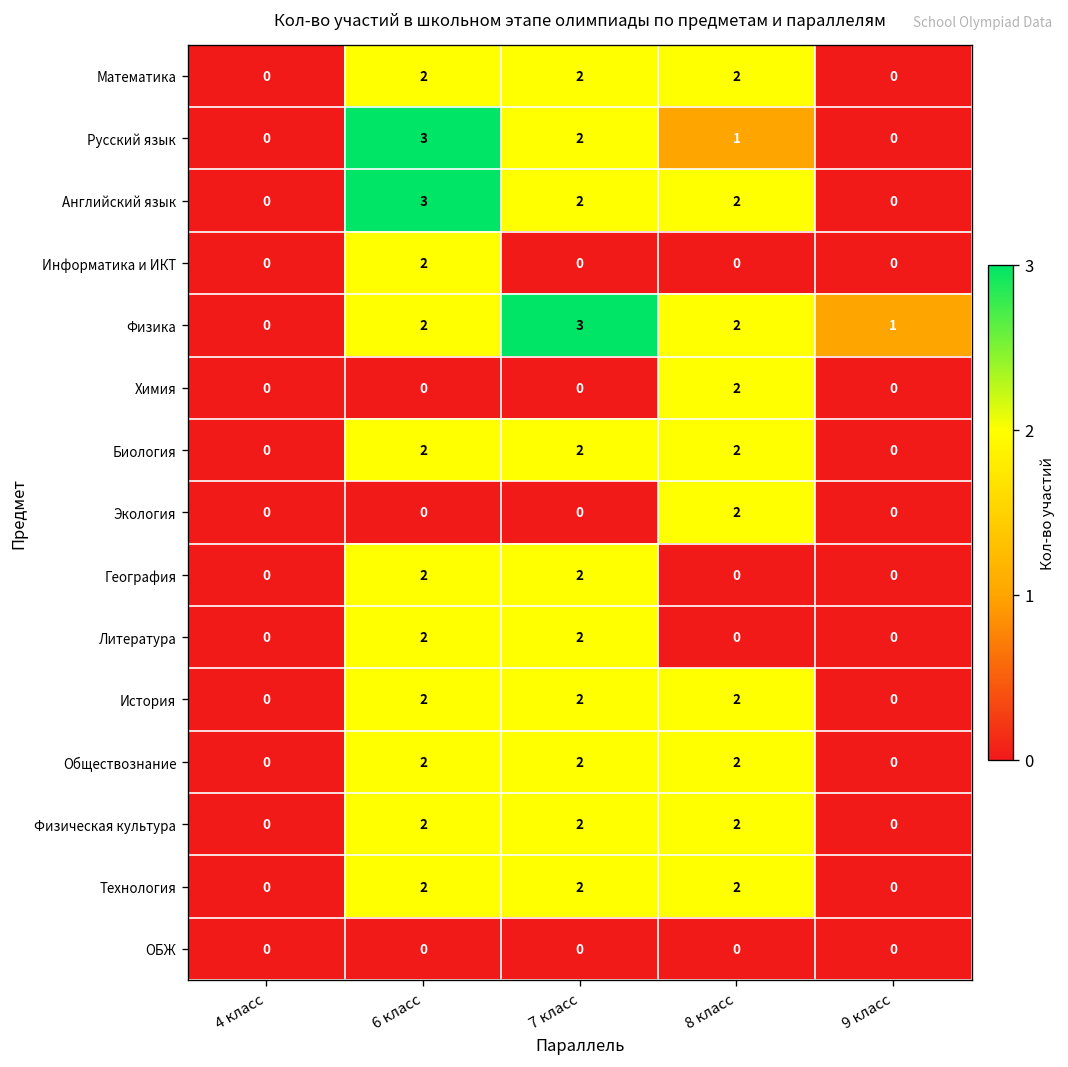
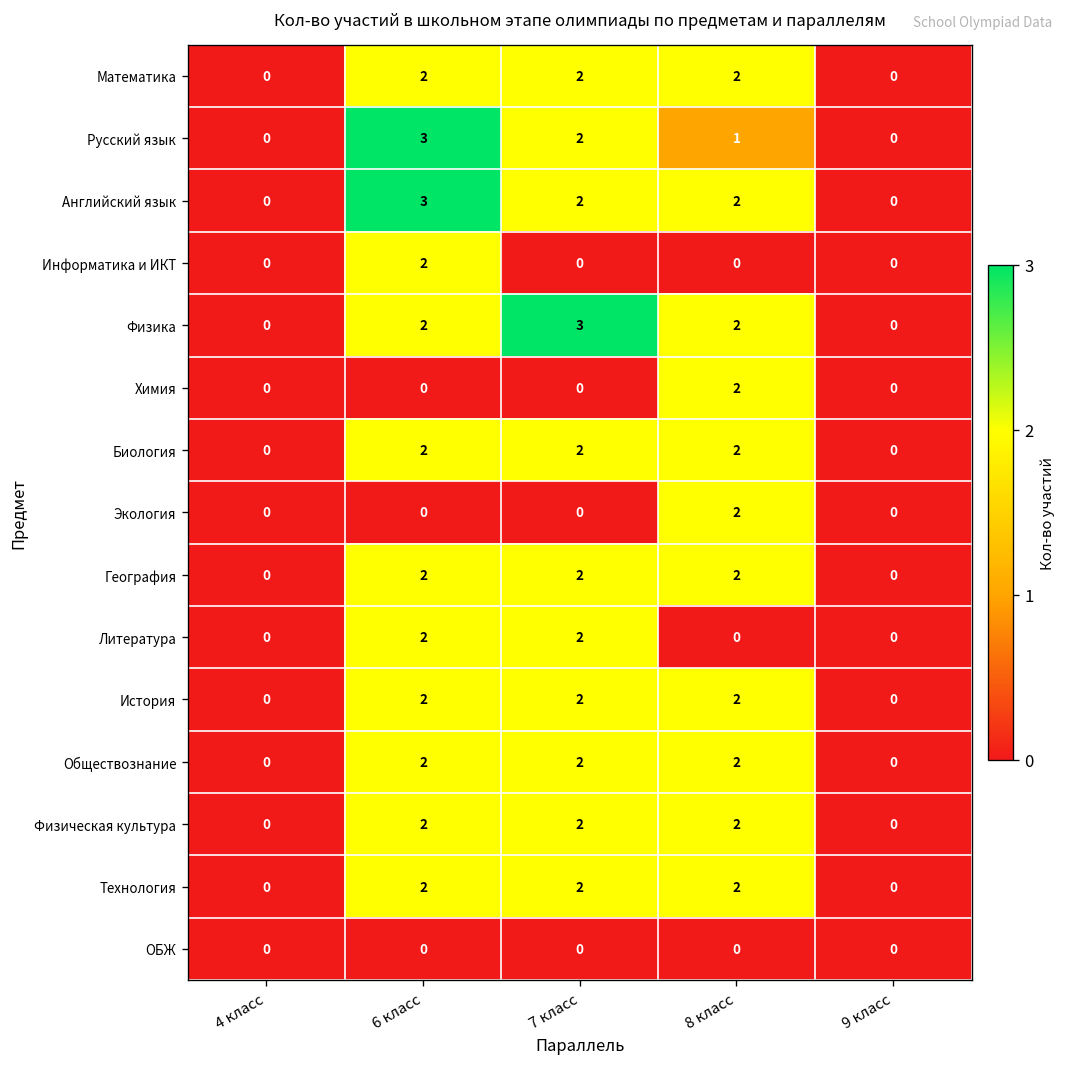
  {
    "Математика": {
      "4 класс": 0,
      "6 класс": 2,
      "7 класс": 2,
      "8 класс": 2,
      "9 класс": 0
    },
    "Русский язык": {
      "4 класс": 0,
      "6 класс": 3,
      "7 класс": 2,
      "8 класс": 1,
      "9 класс": 0
    },
    "Английский язык": {
      "4 класс": 0,
      "6 класс": 3,
      "7 класс": 2,
      "8 класс": 2,
      "9 класс": 0
    },
    "Информатика и ИКТ": {
      "4 класс": 0,
      "6 класс": 2,
      "7 класс": 0,
      "8 класс": 0,
      "9 класс": 0
    },
    "Физика": {
      "4 класс": 0,
      "6 класс": 2,
      "7 класс": 3,
      "8 класс": 2,
-     "9 класс": 1
+     "9 класс": 0
    },
    "Химия": {
      "4 класс": 0,
      "6 класс": 0,
      "7 класс": 0,
      "8 класс": 2,
      "9 класс": 0
    },
    "Биология": {
      "4 класс": 0,
      "6 класс": 2,
      "7 класс": 2,
      "8 класс": 2,
      "9 класс": 0
    },
    "Экология": {
      "4 класс": 0,
      "6 класс": 0,
      "7 класс": 0,
      "8 класс": 2,
      "9 класс": 0
    },
    "География": {
      "4 класс": 0,
      "6 класс": 2,
      "7 класс": 2,
-     "8 класс": 0,
+     "8 класс": 2,
      "9 класс": 0
    },
    "Литература": {
      "4 класс": 0,
      "6 класс": 2,
      "7 класс": 2,
      "8 класс": 0,
      "9 класс": 0
    },
    "История": {
      "4 класс": 0,
      "6 класс": 2,
      "7 класс": 2,
      "8 класс": 2,
      "9 класс": 0
    },
    "Обществознание": {
      "4 класс": 0,
      "6 класс": 2,
      "7 класс": 2,
      "8 класс": 2,
      "9 класс": 0
    },
    "Физическая культура": {
      "4 класс": 0,
      "6 класс": 2,
      "7 класс": 2,
      "8 класс": 2,
      "9 класс": 0
    },
    "Технология": {
      "4 класс": 0,
      "6 класс": 2,
      "7 класс": 2,
      "8 класс": 2,
      "9 класс": 0
    },
    "ОБЖ": {
      "4 класс": 0,
      "6 класс": 0,
      "7 класс": 0,
      "8 класс": 0,
      "9 класс": 0
    }
  }
